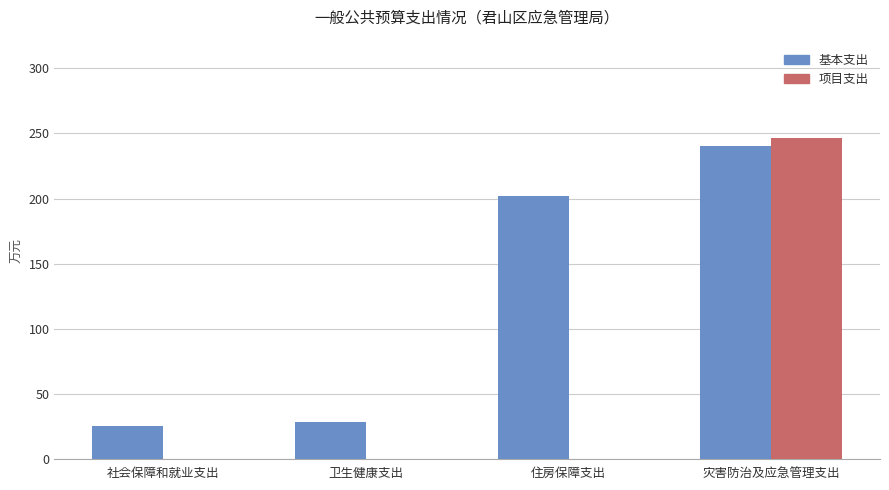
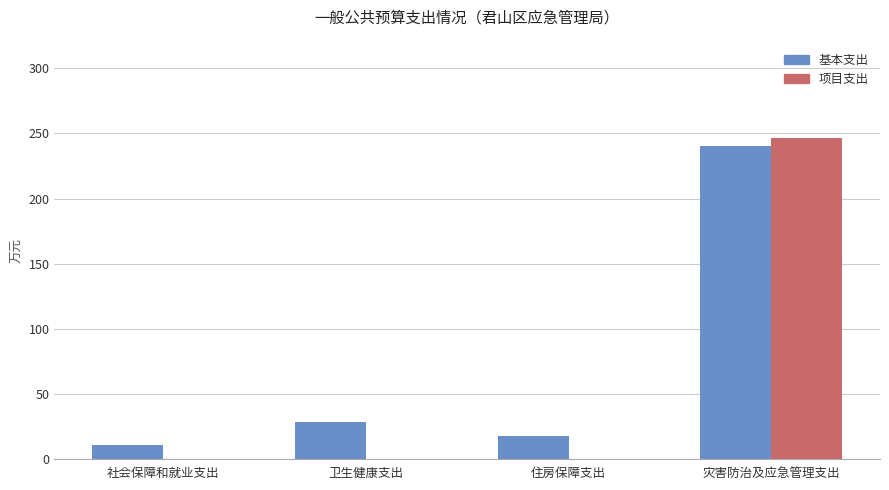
  {
    "基本支出": {
-     "社会保障和就业支出": 25,
+     "社会保障和就业支出": 10,
      "卫生健康支出": 28,
-     "住房保障支出": 202,
+     "住房保障支出": 17,
      "灾害防治及应急管理支出": 241
    },
    "项目支出": {
      "社会保障和就业支出": 0,
      "卫生健康支出": 0,
      "住房保障支出": 0,
      "灾害防治及应急管理支出": 247
    }
  }
